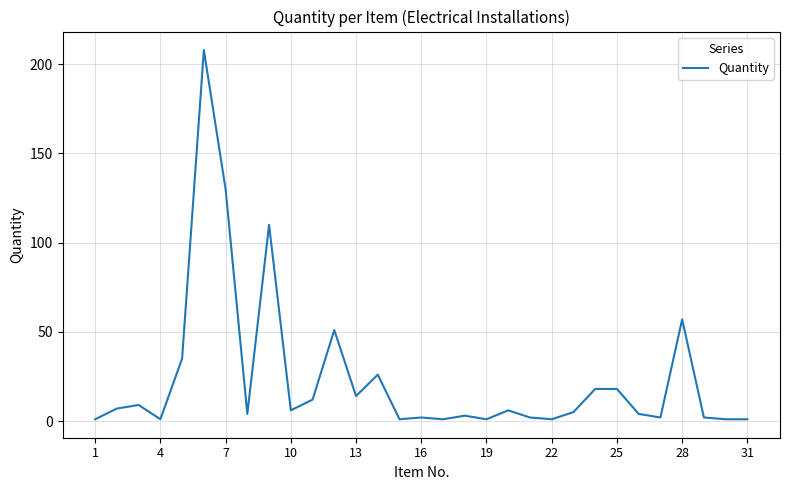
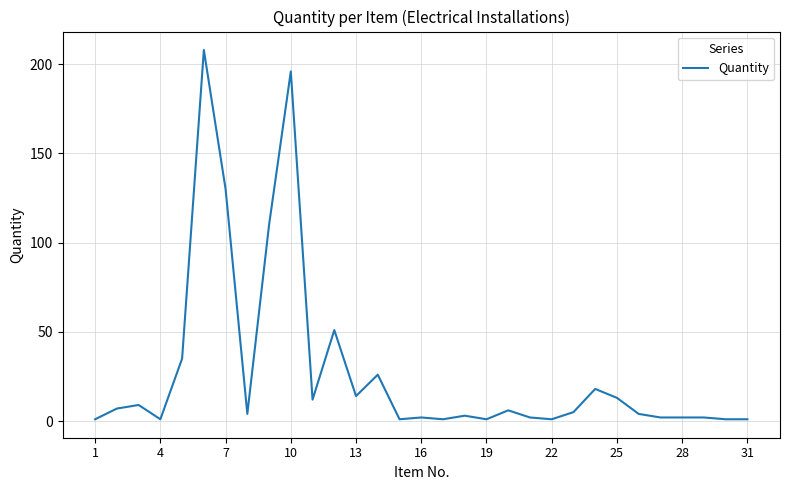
  {
    "1": 1,
    "4": 1,
    "7": 130,
-   "10": 6,
+   "10": 196,
    "13": 14,
    "16": 2,
    "19": 1,
    "22": 1,
-   "25": 18,
-   "28": 57,
+   "25": 13,
+   "28": 2,
    "31": 1
  }
